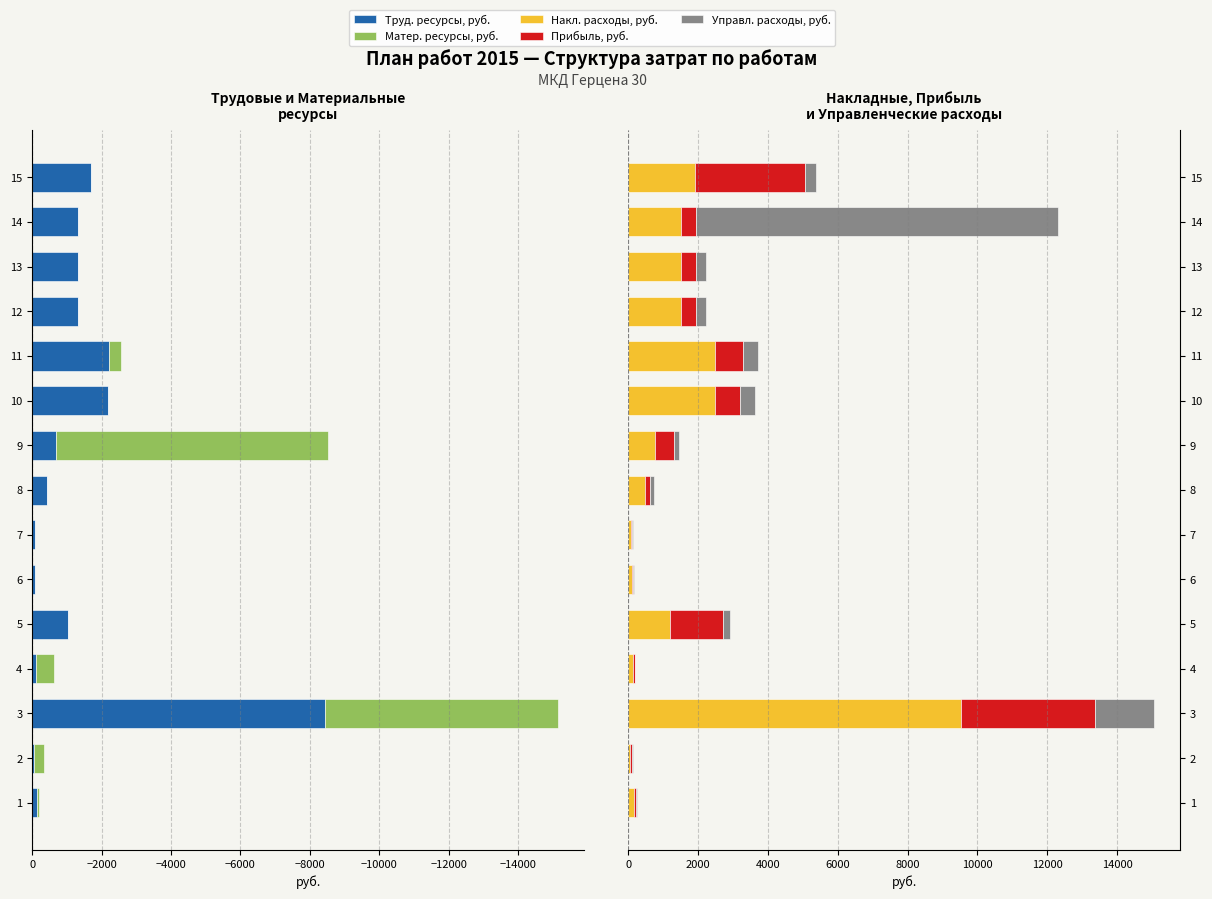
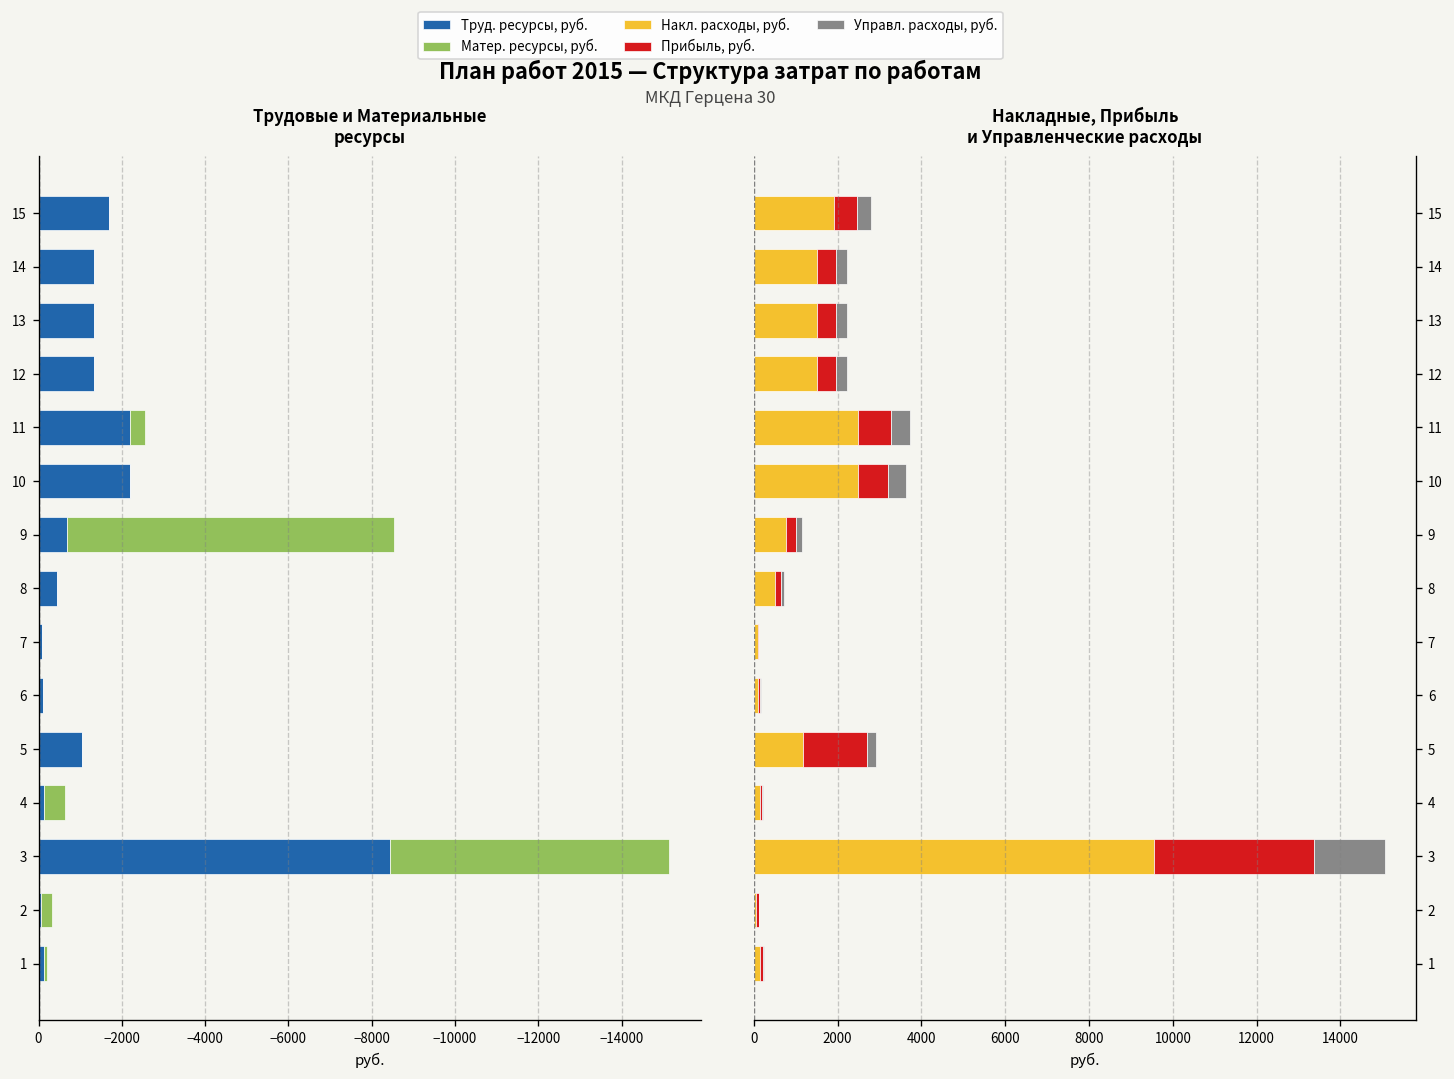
  {
    "Трудовые и Материальные ресурсы": {
      "Труд. ресурсы, руб.": {
        "15": -1700,
        "14": -1300,
        "13": -1300,
        "12": -1300,
        "11": -2200,
        "10": -2200,
        "9": -700,
        "8": -400,
        "7": -100,
        "6": -100,
        "5": -1000,
        "4": -100,
        "3": -8400,
        "1": -100
      },
      "Матер. ресурсы, руб.": {
        "15": 0,
        "14": 0,
        "13": 0,
        "12": 0,
        "11": -400,
        "10": 0,
        "9": -7800,
        "8": 0,
        "7": 0,
        "6": 0,
        "5": 0,
        "4": -500,
        "3": -6700,
        "2": -300
      }
    },
    "Накладные, Прибыль и Управленческие расходы": {
      "Накл. расходы, руб.": {
        "15": 1900,
        "14": 1500,
        "13": 1500,
        "12": 1500,
        "11": 2500,
        "10": 2500,
        "9": 800,
        "8": 500,
        "7": 100,
        "6": 100,
        "5": 1200,
        "4": 100,
        "3": 9500,
        "1": 200
      },
      "Прибыль, руб.": {
-       "15": 3200,
+       "15": 600,
        "14": 400,
        "13": 400,
        "12": 400,
        "11": 800,
        "10": 700,
-       "9": 500,
+       "9": 200,
        "8": 100,
        "5": 1500,
        "3": 3800
      },
      "Управл. расходы, руб.": {
        "15": 300,
-       "14": 10400,
+       "14": 300,
        "13": 300,
        "12": 300,
        "11": 400,
        "10": 400,
        "9": 100,
        "8": 100,
        "5": 200,
        "3": 1700
      }
    }
  }
